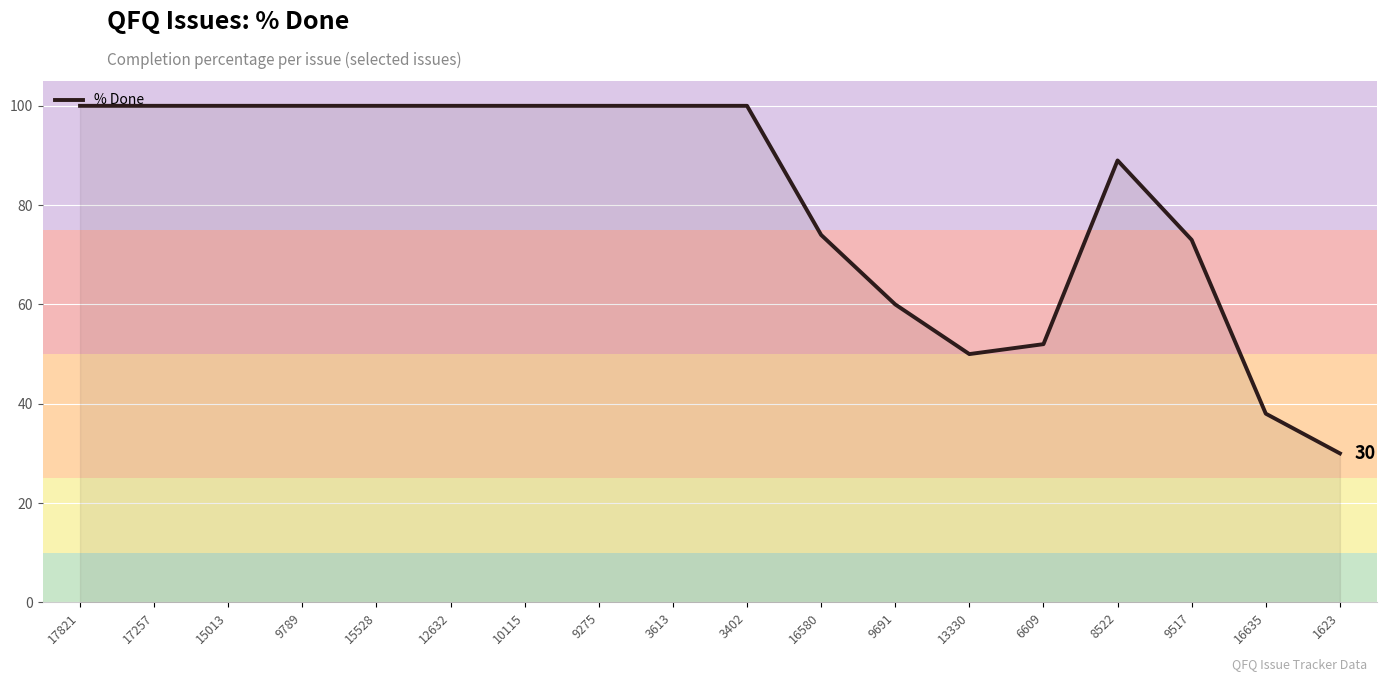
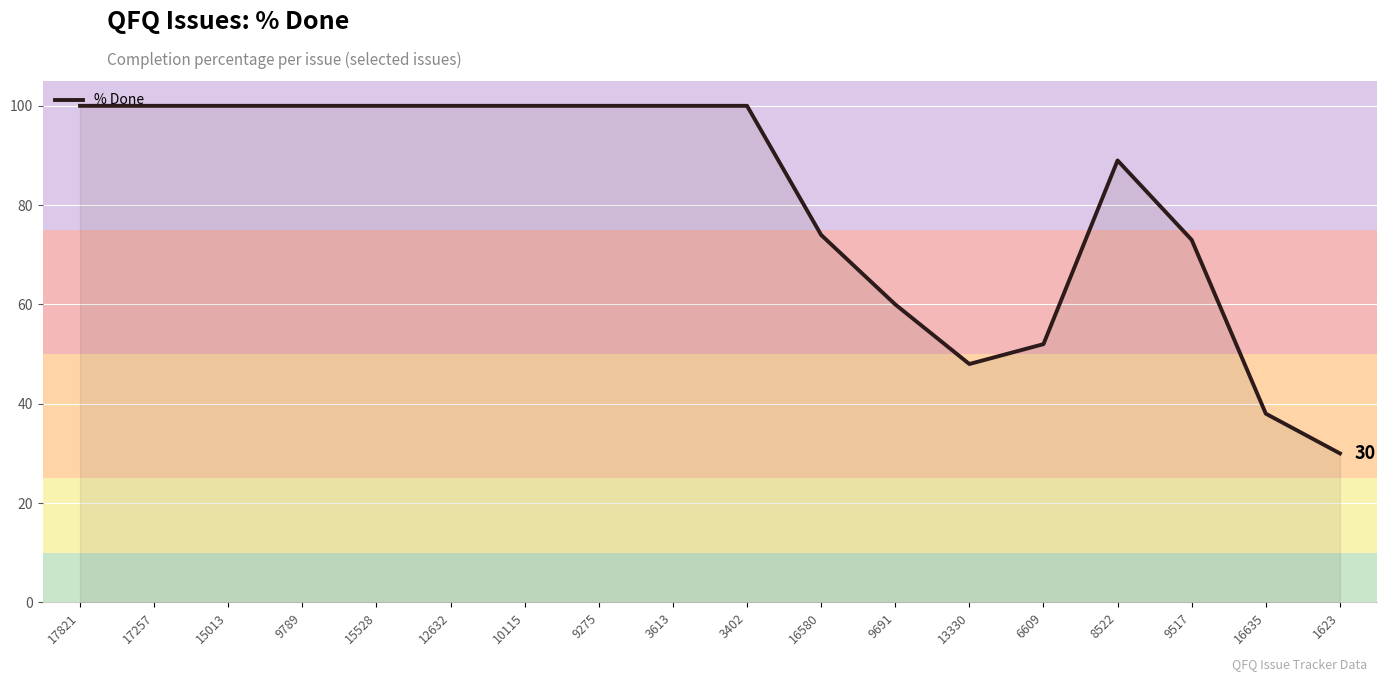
  {
    "17821": 100,
    "17257": 100,
    "15013": 100,
    "9789": 100,
    "15528": 100,
    "12632": 100,
    "10115": 100,
    "9275": 100,
    "3613": 100,
    "3402": 100,
    "16580": 74,
    "9691": 60,
-   "13330": 50,
+   "13330": 48,
    "6609": 52,
    "8522": 89,
    "9517": 73,
    "16635": 38
  }
